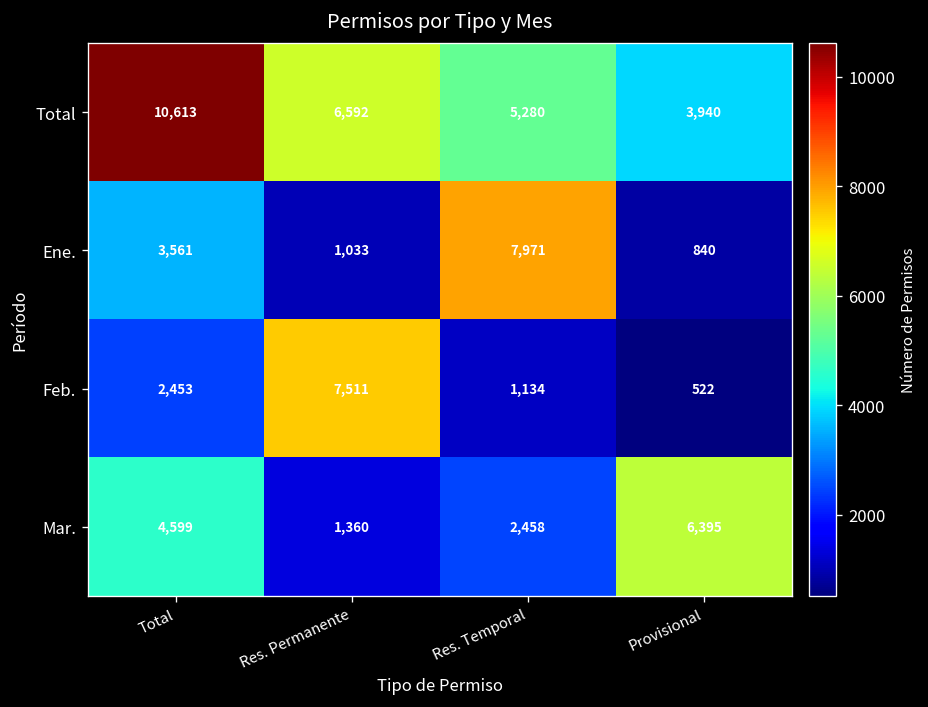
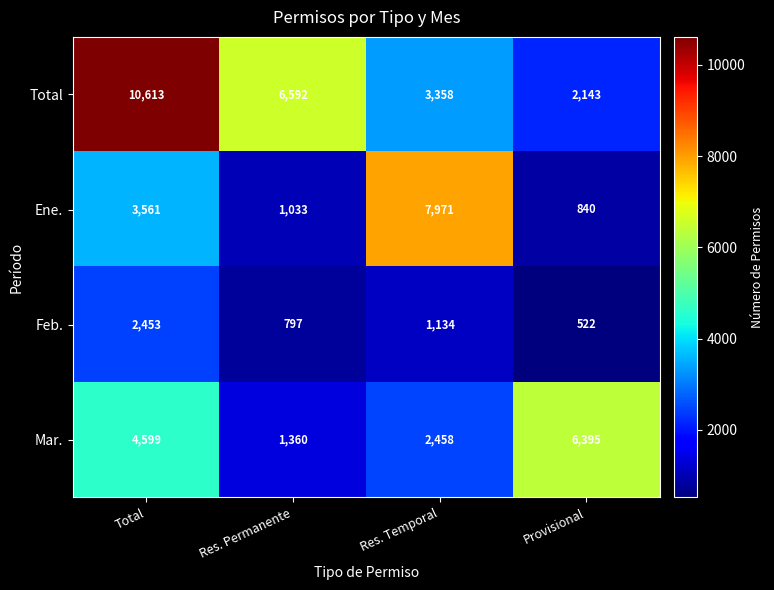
  {
    "Total": {
      "Total": "10,613",
      "Res. Permanente": "6,592",
-     "Res. Temporal": "5,280",
-     "Provisional": "3,940"
+     "Res. Temporal": "3,358",
+     "Provisional": "2,143"
    },
    "Ene.": {
      "Total": "3,561",
      "Res. Permanente": "1,033",
      "Res. Temporal": "7,971",
      "Provisional": "840"
    },
    "Feb.": {
      "Total": "2,453",
-     "Res. Permanente": "7,511",
+     "Res. Permanente": "797",
      "Res. Temporal": "1,134",
      "Provisional": "522"
    },
    "Mar.": {
      "Total": "4,599",
      "Res. Permanente": "1,360",
      "Res. Temporal": "2,458",
      "Provisional": "6,395"
    }
  }
